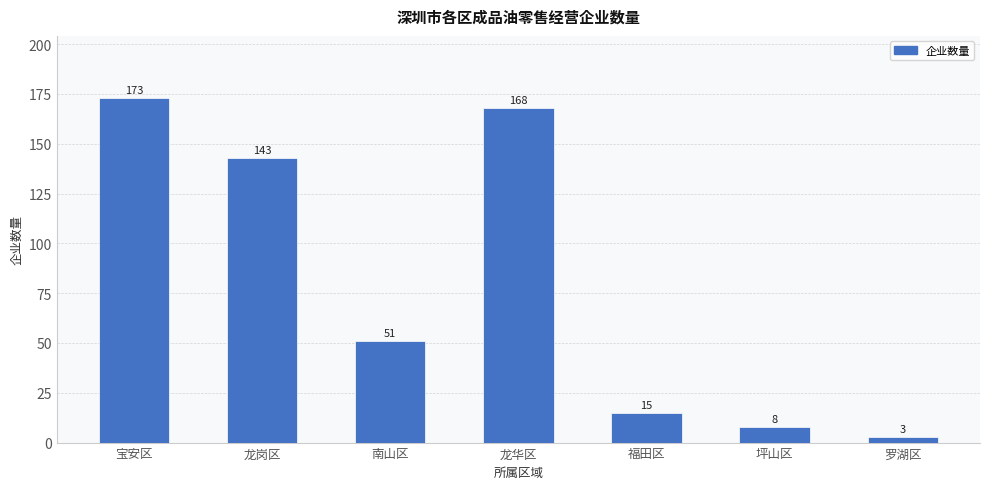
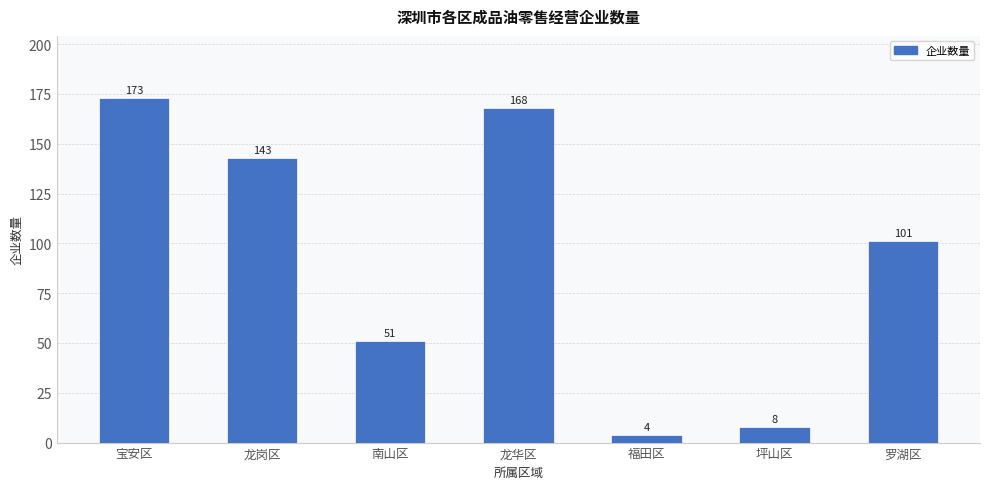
  {
    "宝安区": 173,
    "龙岗区": 143,
    "南山区": 51,
    "龙华区": 168,
-   "福田区": 15,
+   "福田区": 4,
    "坪山区": 8,
-   "罗湖区": 3
+   "罗湖区": 101
  }
